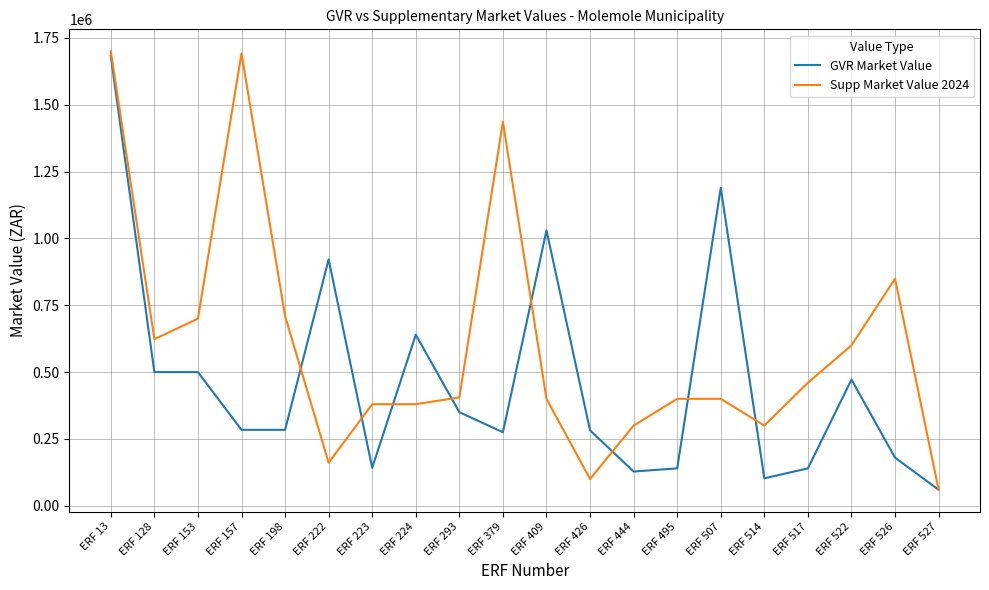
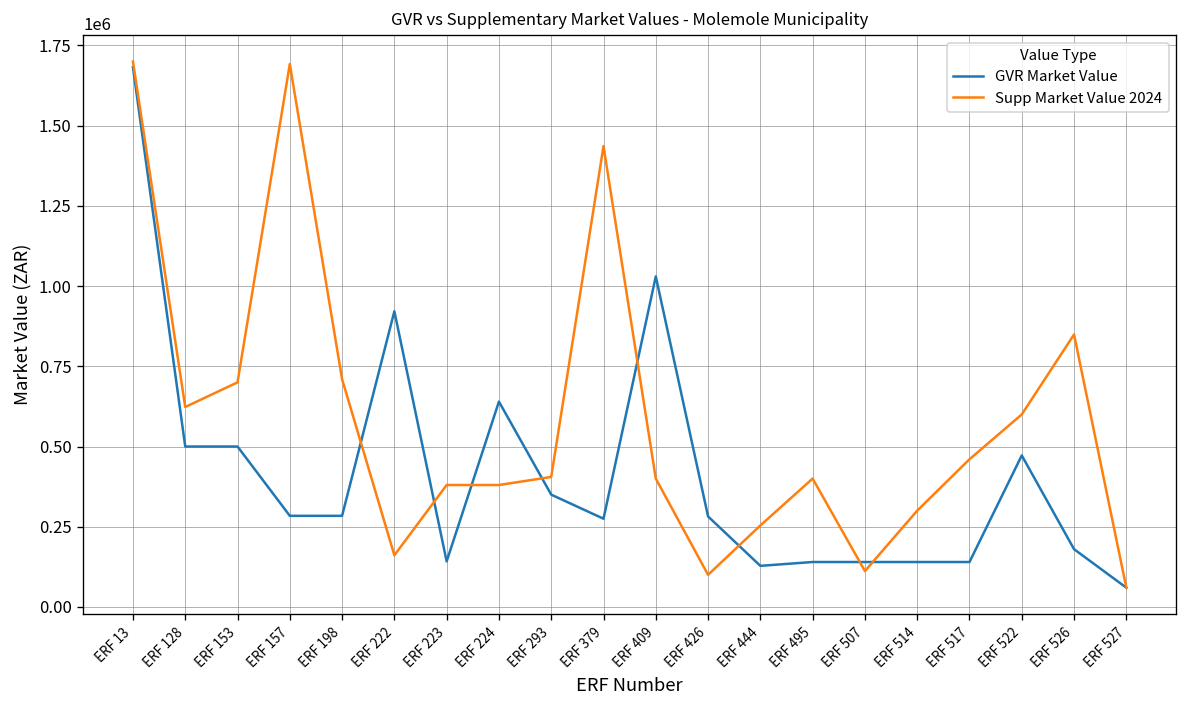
  {
    "GVR Market Value": {
      "ERF 13": 1680000,
      "ERF 128": 500000,
      "ERF 153": 500000,
      "ERF 157": 280000,
      "ERF 198": 280000,
      "ERF 222": 920000,
      "ERF 223": 140000,
      "ERF 224": 640000,
      "ERF 293": 350000,
      "ERF 379": 270000,
      "ERF 409": 1030000,
      "ERF 426": 280000,
      "ERF 444": 130000,
      "ERF 495": 140000,
-     "ERF 507": 1190000,
-     "ERF 514": 100000,
+     "ERF 507": 140000,
+     "ERF 514": 140000,
      "ERF 517": 140000,
      "ERF 522": 470000,
      "ERF 526": 180000
    },
    "Supp Market Value 2024": {
      "ERF 13": 1700000,
      "ERF 128": 620000,
      "ERF 153": 700000,
      "ERF 157": 1690000,
      "ERF 198": 710000,
      "ERF 222": 160000,
      "ERF 223": 380000,
      "ERF 224": 380000,
      "ERF 293": 410000,
      "ERF 379": 1440000,
      "ERF 409": 400000,
      "ERF 426": 100000,
-     "ERF 444": 300000,
+     "ERF 444": 250000,
      "ERF 495": 400000,
-     "ERF 507": 400000,
+     "ERF 507": 110000,
      "ERF 514": 300000,
      "ERF 517": 460000,
      "ERF 522": 600000,
      "ERF 526": 850000
    }
  }
